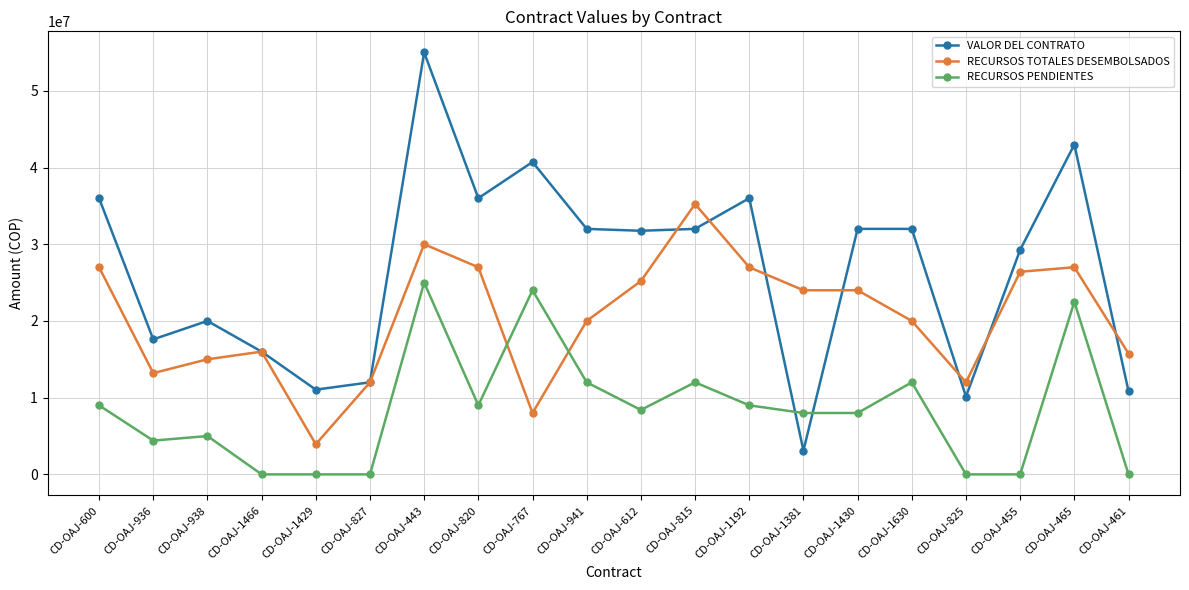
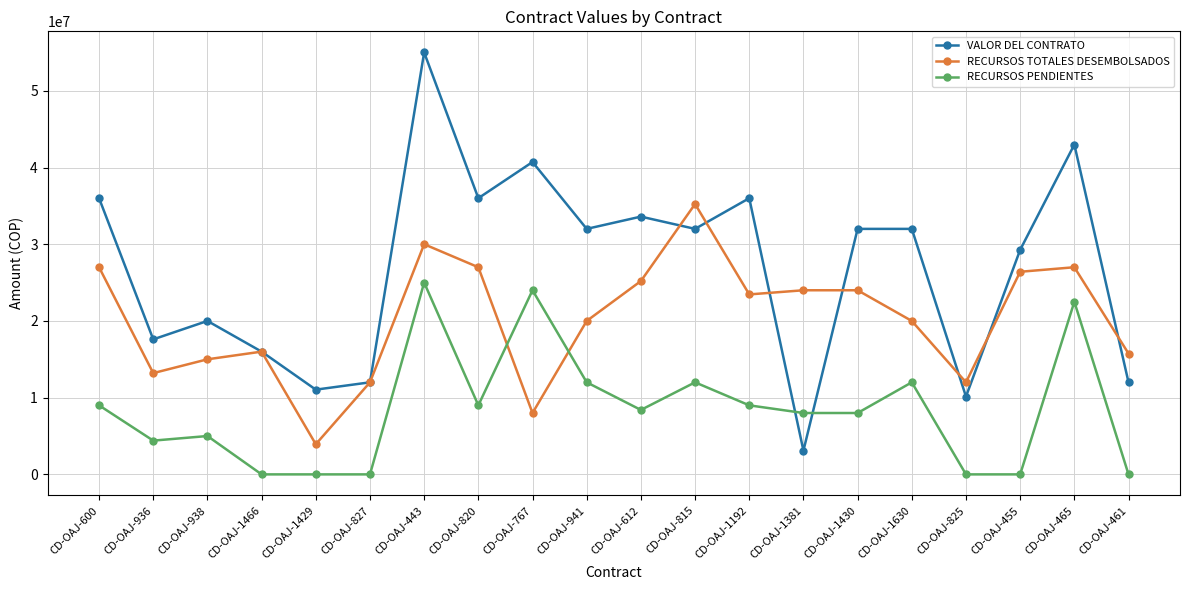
  {
    "VALOR DEL CONTRATO": {
      "CD-OAJ-600": 36000000,
      "CD-OAJ-936": 18000000,
      "CD-OAJ-938": 20000000,
      "CD-OAJ-1429": 11000000,
      "CD-OAJ-443": 55000000,
      "CD-OAJ-820": 36000000,
      "CD-OAJ-767": 41000000,
      "CD-OAJ-941": 32000000,
-     "CD-OAJ-612": 32000000,
+     "CD-OAJ-612": 34000000,
      "CD-OAJ-815": 32000000,
      "CD-OAJ-1192": 36000000,
      "CD-OAJ-1381": 3000000,
      "CD-OAJ-1430": 32000000,
      "CD-OAJ-1630": 32000000,
      "CD-OAJ-825": 10000000,
      "CD-OAJ-455": 29000000,
      "CD-OAJ-465": 43000000,
-     "CD-OAJ-461": 11000000
+     "CD-OAJ-461": 12000000
    },
    "RECURSOS TOTALES DESEMBOLSADOS": {
      "CD-OAJ-600": 27000000,
      "CD-OAJ-936": 13000000,
      "CD-OAJ-938": 15000000,
      "CD-OAJ-1429": 4000000,
      "CD-OAJ-443": 30000000,
      "CD-OAJ-820": 27000000,
      "CD-OAJ-767": 8000000,
      "CD-OAJ-941": 20000000,
      "CD-OAJ-612": 25000000,
      "CD-OAJ-815": 35000000,
-     "CD-OAJ-1192": 27000000,
+     "CD-OAJ-1192": 23000000,
      "CD-OAJ-1381": 24000000,
      "CD-OAJ-1430": 24000000,
      "CD-OAJ-1630": 20000000,
      "CD-OAJ-825": 12000000,
      "CD-OAJ-455": 26000000,
      "CD-OAJ-465": 27000000,
      "CD-OAJ-461": 16000000
    },
    "RECURSOS PENDIENTES": {
      "CD-OAJ-600": 9000000,
      "CD-OAJ-936": 4000000,
      "CD-OAJ-938": 5000000,
      "CD-OAJ-1466": 0,
      "CD-OAJ-1429": 0,
      "CD-OAJ-827": 0,
      "CD-OAJ-443": 25000000,
      "CD-OAJ-820": 9000000,
      "CD-OAJ-767": 24000000,
      "CD-OAJ-941": 12000000,
      "CD-OAJ-612": 8000000,
      "CD-OAJ-815": 12000000,
      "CD-OAJ-1192": 9000000,
      "CD-OAJ-1381": 8000000,
      "CD-OAJ-1430": 8000000,
      "CD-OAJ-1630": 12000000,
      "CD-OAJ-825": 0,
      "CD-OAJ-455": 0,
      "CD-OAJ-465": 23000000,
      "CD-OAJ-461": 0
    }
  }
